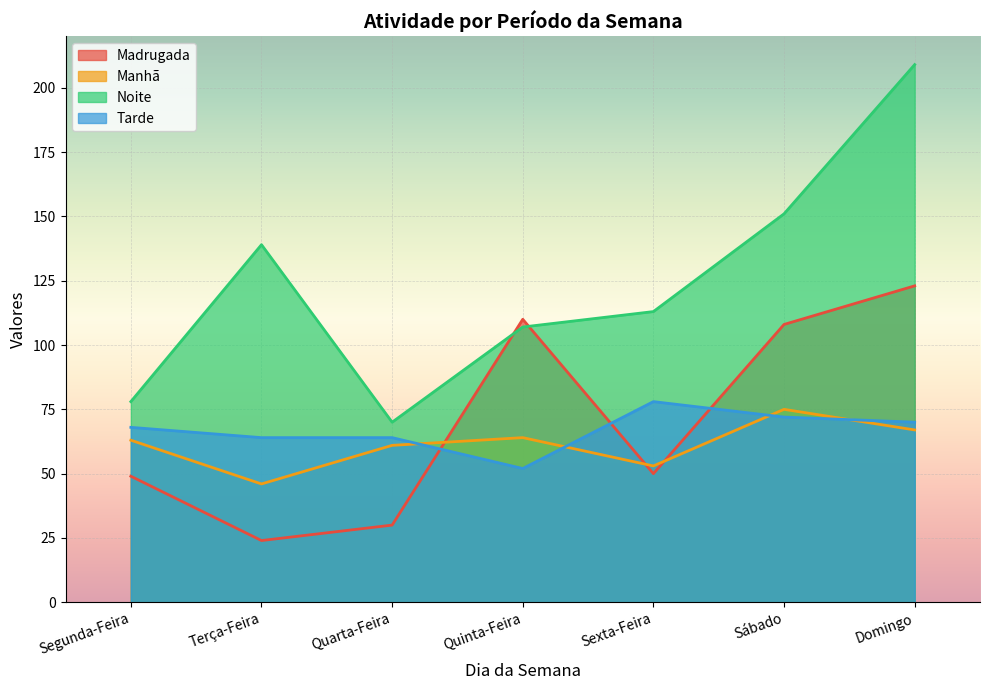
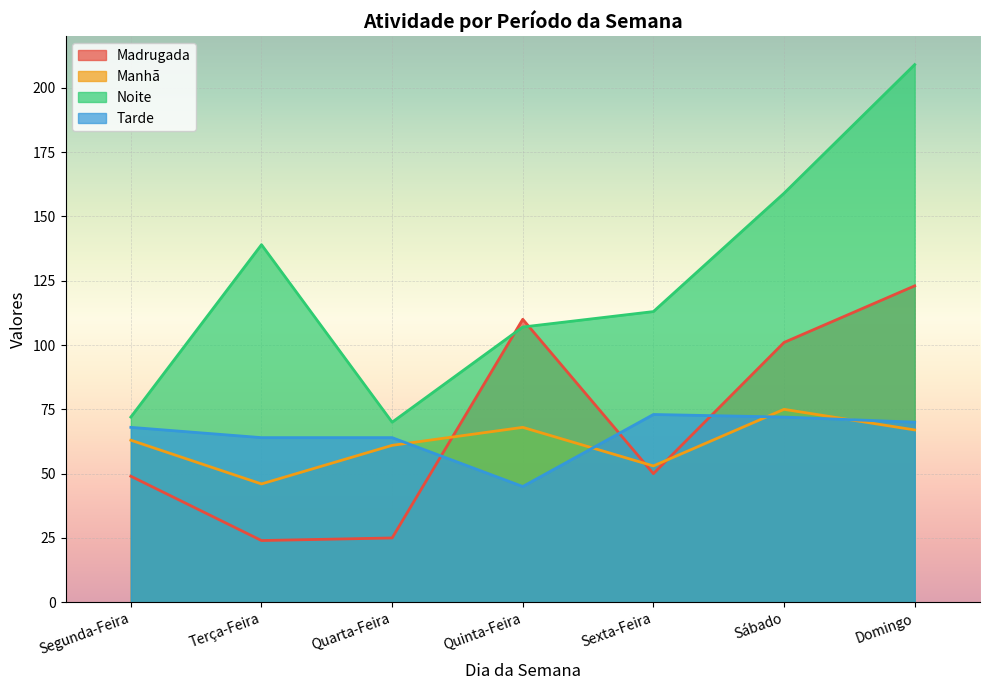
  {
    "Madrugada": {
      "Segunda-Feira": 49,
      "Terça-Feira": 24,
-     "Quarta-Feira": 30,
+     "Quarta-Feira": 25,
      "Quinta-Feira": 110,
      "Sexta-Feira": 50,
-     "Sábado": 108,
+     "Sábado": 101,
      "Domingo": 123
    },
    "Manhã": {
      "Segunda-Feira": 63,
      "Terça-Feira": 46,
      "Quarta-Feira": 61,
-     "Quinta-Feira": 64,
+     "Quinta-Feira": 68,
      "Sexta-Feira": 53,
      "Sábado": 75,
      "Domingo": 67
    },
    "Noite": {
-     "Segunda-Feira": 78,
+     "Segunda-Feira": 72,
      "Terça-Feira": 139,
      "Quarta-Feira": 70,
      "Quinta-Feira": 107,
      "Sexta-Feira": 113,
-     "Sábado": 151,
+     "Sábado": 159,
      "Domingo": 209
    },
    "Tarde": {
      "Segunda-Feira": 68,
      "Terça-Feira": 64,
      "Quarta-Feira": 64,
-     "Quinta-Feira": 52,
-     "Sexta-Feira": 78,
+     "Quinta-Feira": 45,
+     "Sexta-Feira": 73,
      "Sábado": 72,
      "Domingo": 70
    }
  }
